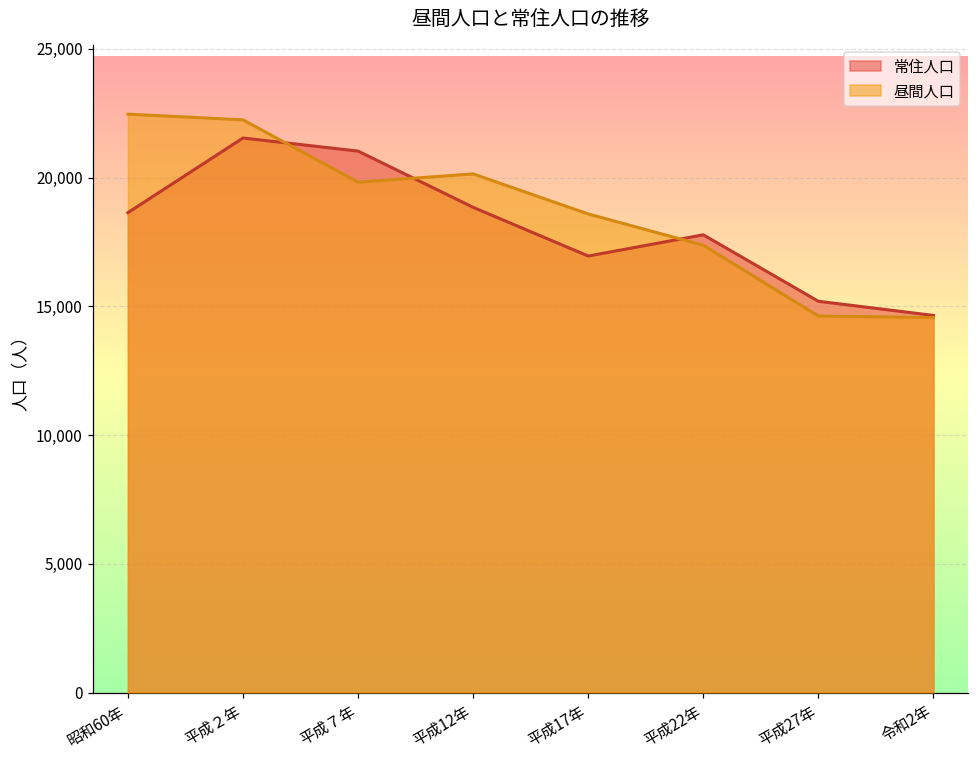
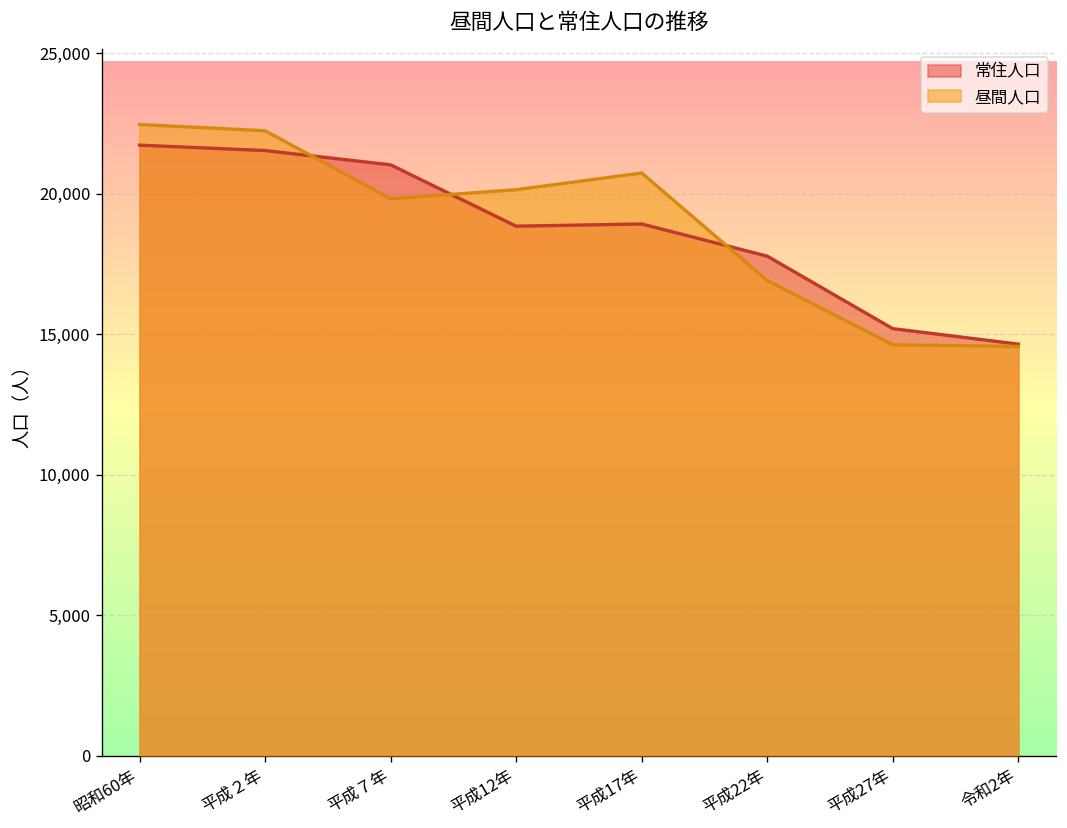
  {
    "常住人口": {
-     "昭和60年": "18,600",
+     "昭和60年": "21,700",
      "平成２年": "21,500",
      "平成７年": "21,000",
      "平成12年": "18,800",
-     "平成17年": "17,000",
+     "平成17年": "18,900",
      "平成22年": "17,800",
      "平成27年": "15,200"
    },
    "昼間人口": {
      "昭和60年": "22,500",
      "平成２年": "22,200",
      "平成７年": "19,800",
      "平成12年": "20,100",
-     "平成17年": "18,600",
-     "平成22年": "17,400",
+     "平成17年": "20,700",
+     "平成22年": "16,900",
      "平成27年": "14,600"
    }
  }
